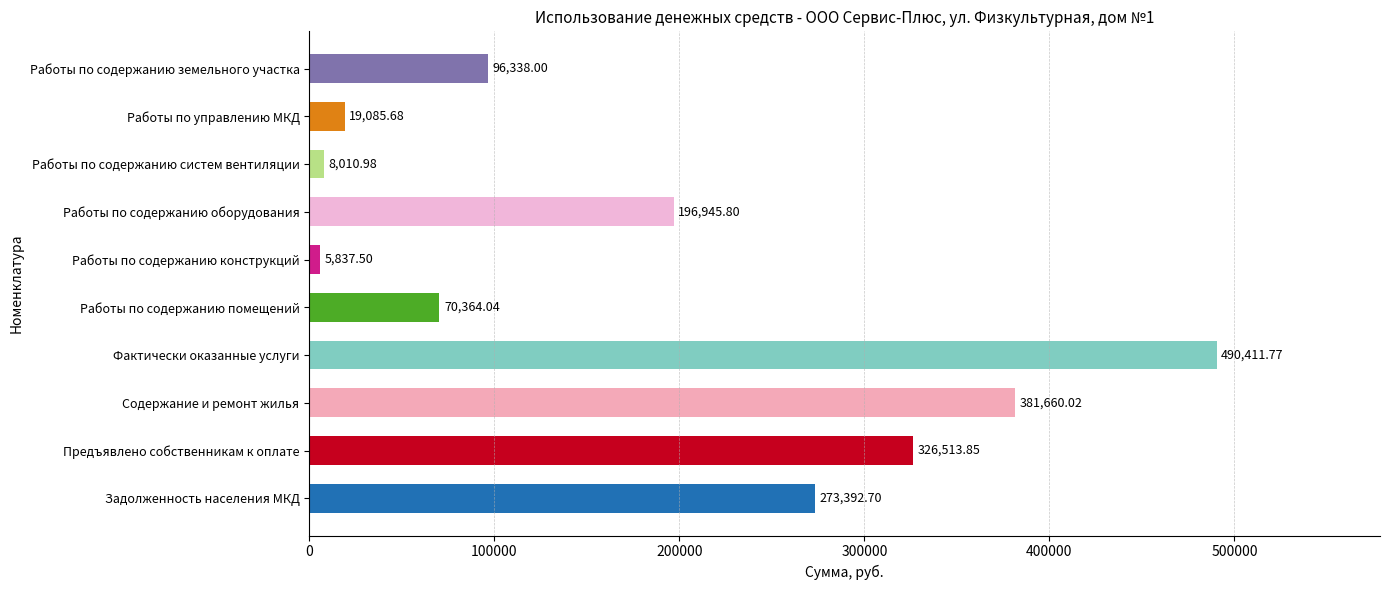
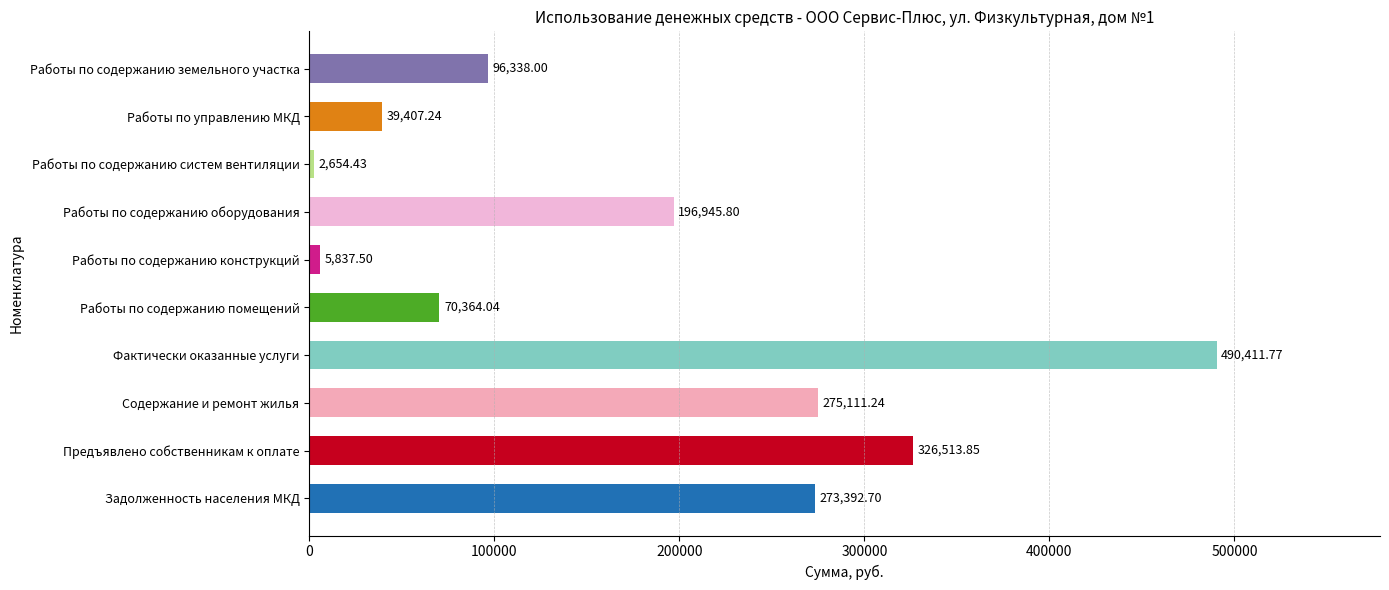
  {
    "Работы по содержанию земельного участка": "96,338.00",
-   "Работы по управлению МКД": "19,085.68",
-   "Работы по содержанию систем вентиляции": "8,010.98",
+   "Работы по управлению МКД": "39,407.24",
+   "Работы по содержанию систем вентиляции": "2,654.43",
    "Работы по содержанию оборудования": "196,945.80",
    "Работы по содержанию конструкций": "5,837.50",
    "Работы по содержанию помещений": "70,364.04",
    "Фактически оказанные услуги": "490,411.77",
-   "Содержание и ремонт жилья": "381,660.02",
+   "Содержание и ремонт жилья": "275,111.24",
    "Предъявлено собственникам к оплате": "326,513.85",
    "Задолженность населения МКД": "273,392.70"
  }
